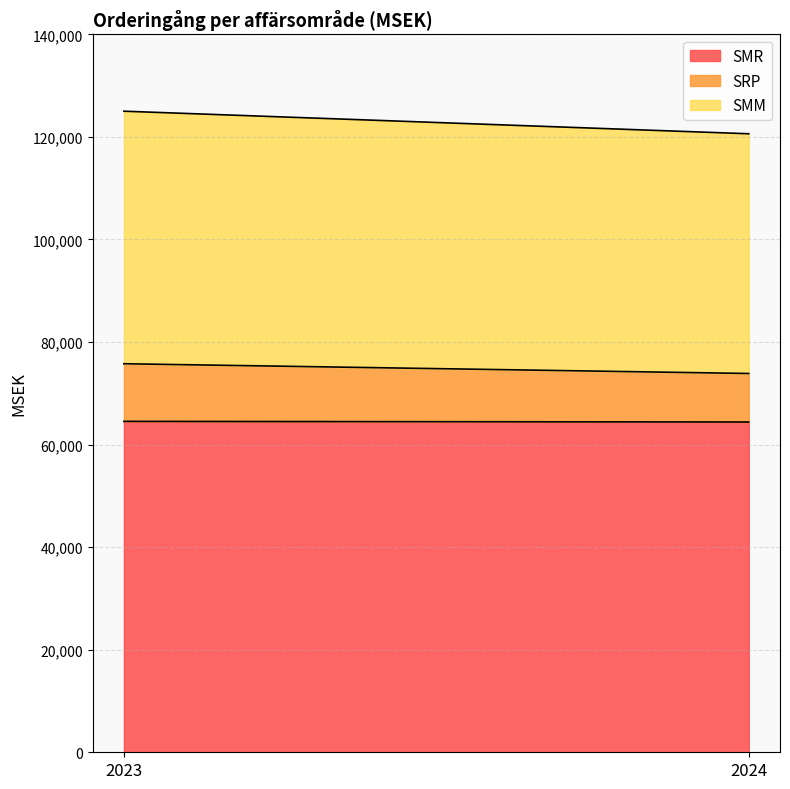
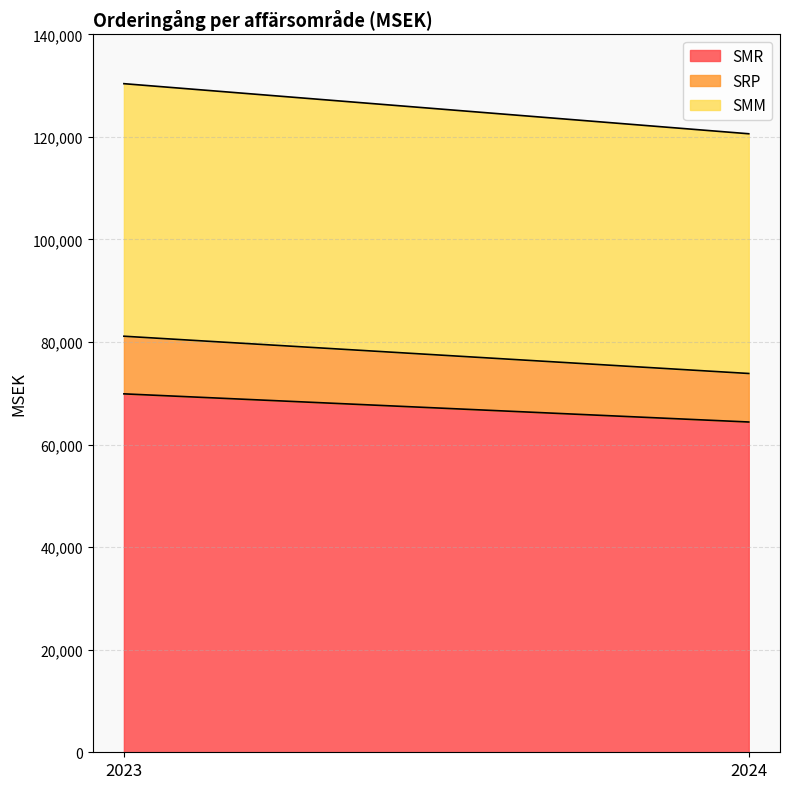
  {
    "SMR": {
-     "2023": "65,000",
+     "2023": "70,000",
      "2024": "64,000"
    },
    "SRP": {
      "2023": "11,000",
      "2024": "9,000"
    },
    "SMM": {
      "2023": "49,000",
      "2024": "47,000"
    }
  }
